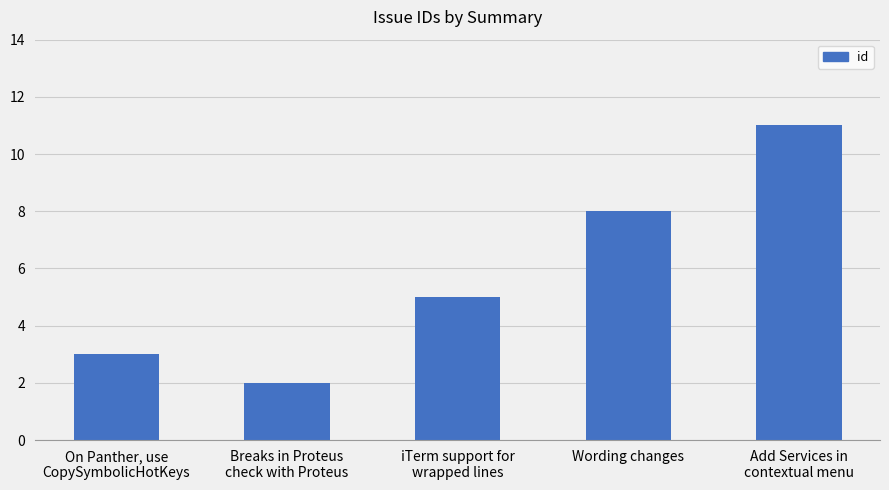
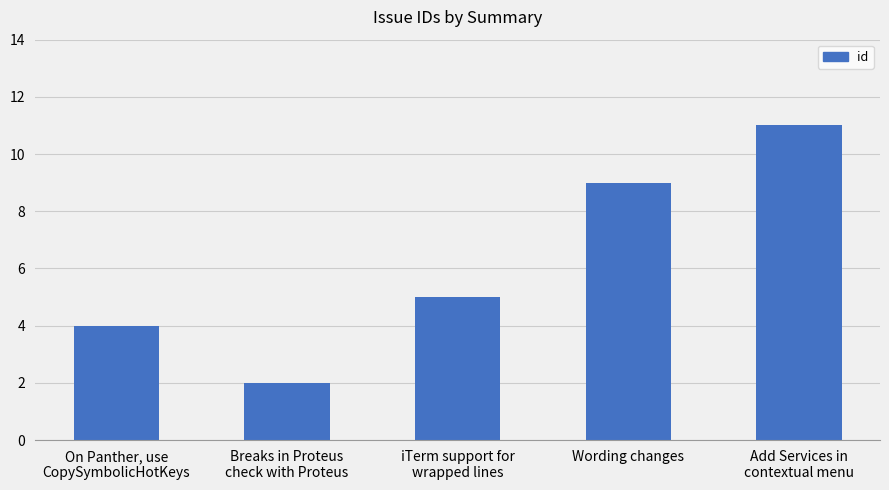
  {
-   "On Panther, use CopySymbolicHotKeys": 3,
+   "On Panther, use CopySymbolicHotKeys": 4,
    "Breaks in Proteus check with Proteus": 2,
    "iTerm support for wrapped lines": 5,
-   "Wording changes": 8,
+   "Wording changes": 9,
    "Add Services in contextual menu": 11
  }
